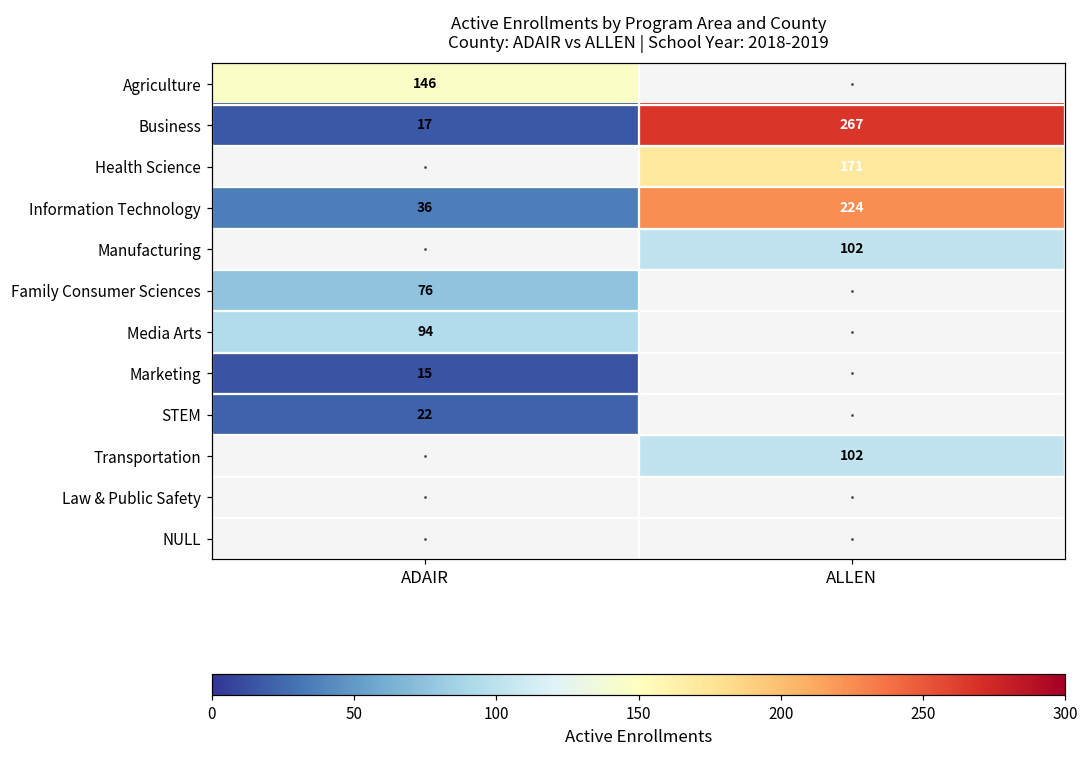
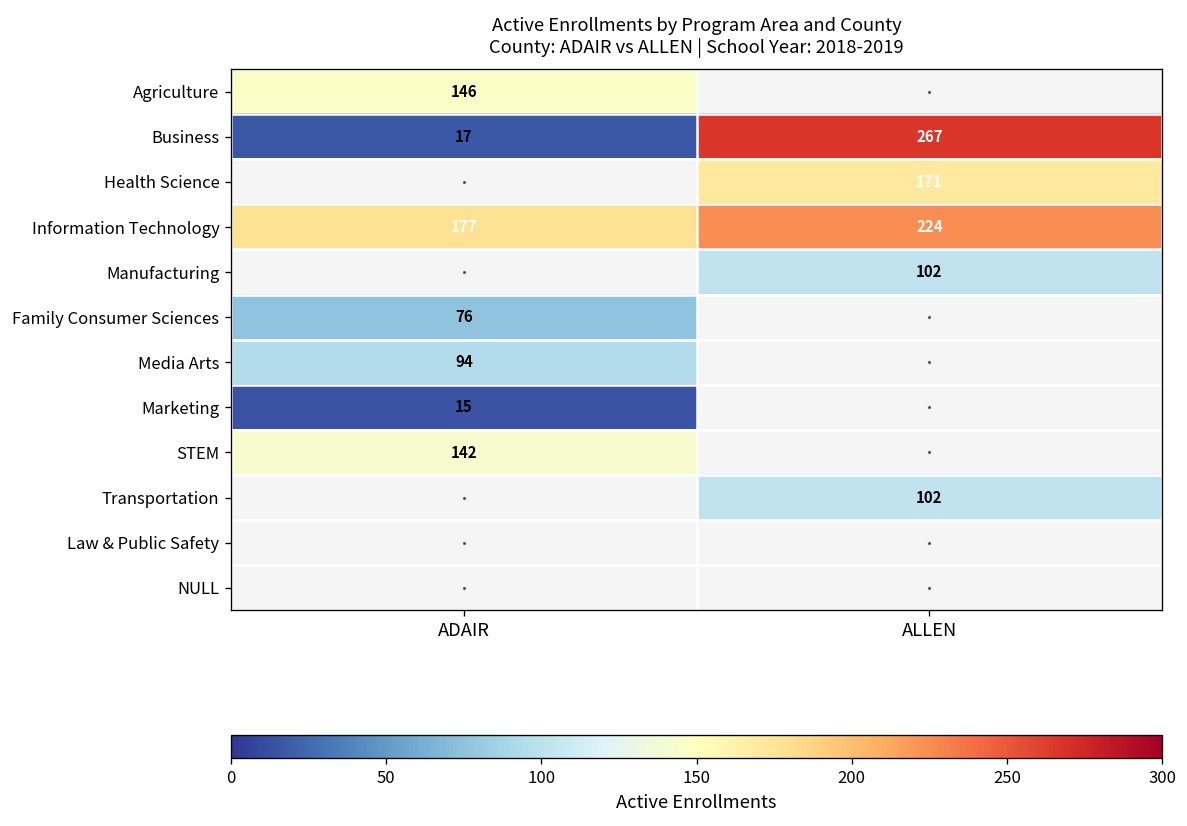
  {
    "Agriculture": {
      "ADAIR": 146
    },
    "Business": {
      "ADAIR": 17,
      "ALLEN": 267
    },
    "Health Science": {
      "ALLEN": 171
    },
    "Information Technology": {
-     "ADAIR": 36,
+     "ADAIR": 177,
      "ALLEN": 224
    },
    "Manufacturing": {
      "ALLEN": 102
    },
    "Family Consumer Sciences": {
      "ADAIR": 76
    },
    "Media Arts": {
      "ADAIR": 94
    },
    "Marketing": {
      "ADAIR": 15
    },
    "STEM": {
-     "ADAIR": 22
+     "ADAIR": 142
    },
    "Transportation": {
      "ALLEN": 102
    }
  }
